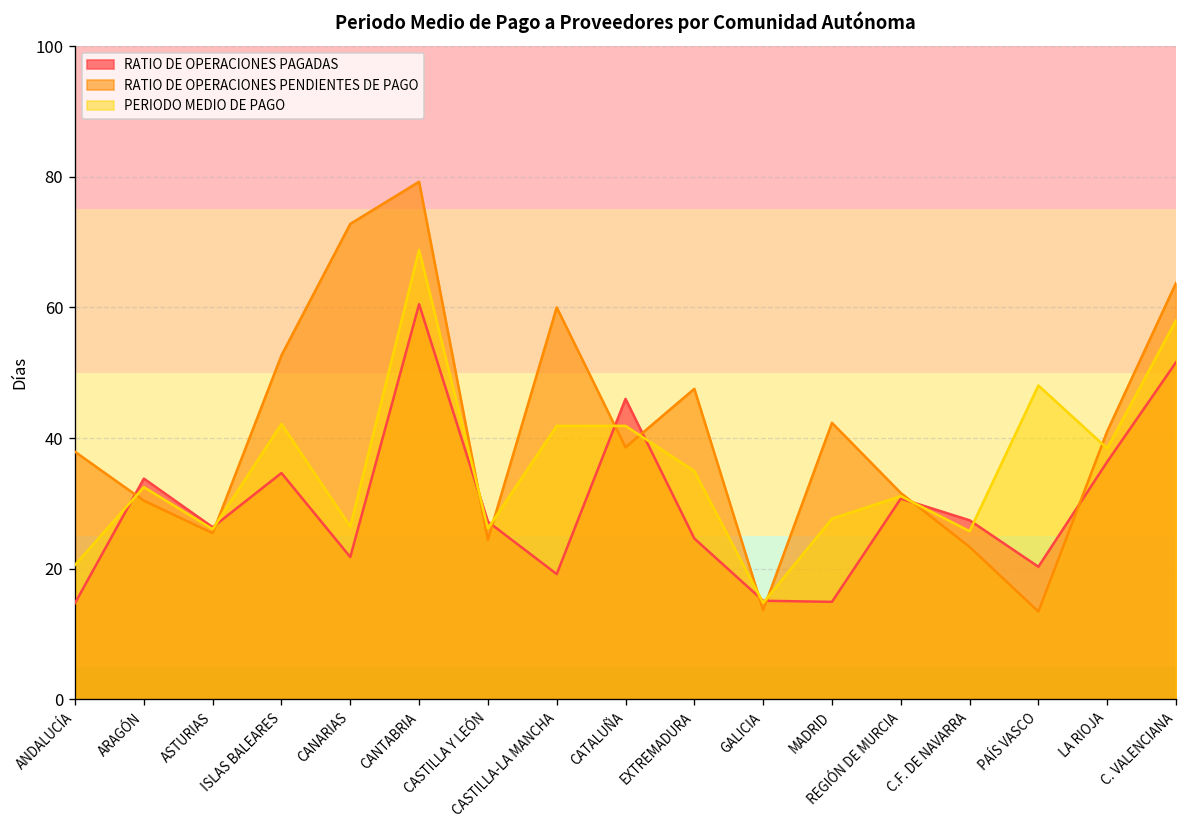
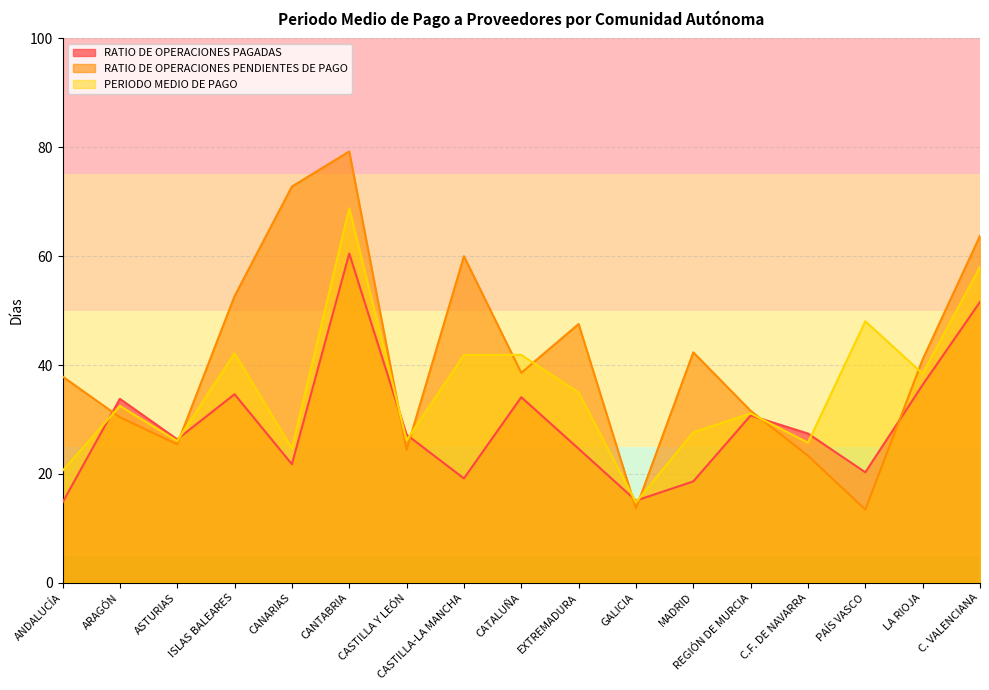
  {
    "RATIO DE OPERACIONES PAGADAS": {
      "ANDALUCÍA": 15,
      "ARAGÓN": 34,
      "ISLAS BALEARES": 35,
      "CANARIAS": 22,
      "CANTABRIA": 60,
      "CASTILLA Y LEÓN": 27,
      "CASTILLA-LA MANCHA": 19,
-     "CATALUÑA": 46,
+     "CATALUÑA": 34,
      "EXTREMADURA": 25,
-     "MADRID": 15,
+     "MADRID": 19,
      "C.F. DE NAVARRA": 27,
      "PAÍS VASCO": 20,
      "LA RIOJA": 36,
      "C. VALENCIANA": 52
    },
    "RATIO DE OPERACIONES PENDIENTES DE PAGO": {
      "ANDALUCÍA": 38,
      "ARAGÓN": 30,
      "ASTURIAS": 25,
      "ISLAS BALEARES": 53,
      "CANARIAS": 73,
      "CANTABRIA": 79,
      "CASTILLA Y LEÓN": 24,
      "CASTILLA-LA MANCHA": 60,
      "CATALUÑA": 39,
      "EXTREMADURA": 48,
      "GALICIA": 14,
      "MADRID": 42,
      "REGIÓN DE MURCIA": 32,
      "C.F. DE NAVARRA": 23,
      "PAÍS VASCO": 13,
      "LA RIOJA": 41,
      "C. VALENCIANA": 64
    },
    "PERIODO MEDIO DE PAGO": {
      "ANDALUCÍA": 21,
      "ARAGÓN": 32,
      "ISLAS BALEARES": 42,
-     "CANARIAS": 26,
+     "CANARIAS": 25,
      "CANTABRIA": 69,
      "CASTILLA Y LEÓN": 26,
      "CASTILLA-LA MANCHA": 42,
      "CATALUÑA": 42,
      "EXTREMADURA": 35,
      "MADRID": 28,
      "C.F. DE NAVARRA": 26,
      "PAÍS VASCO": 48,
      "LA RIOJA": 38,
      "C. VALENCIANA": 58
    }
  }
